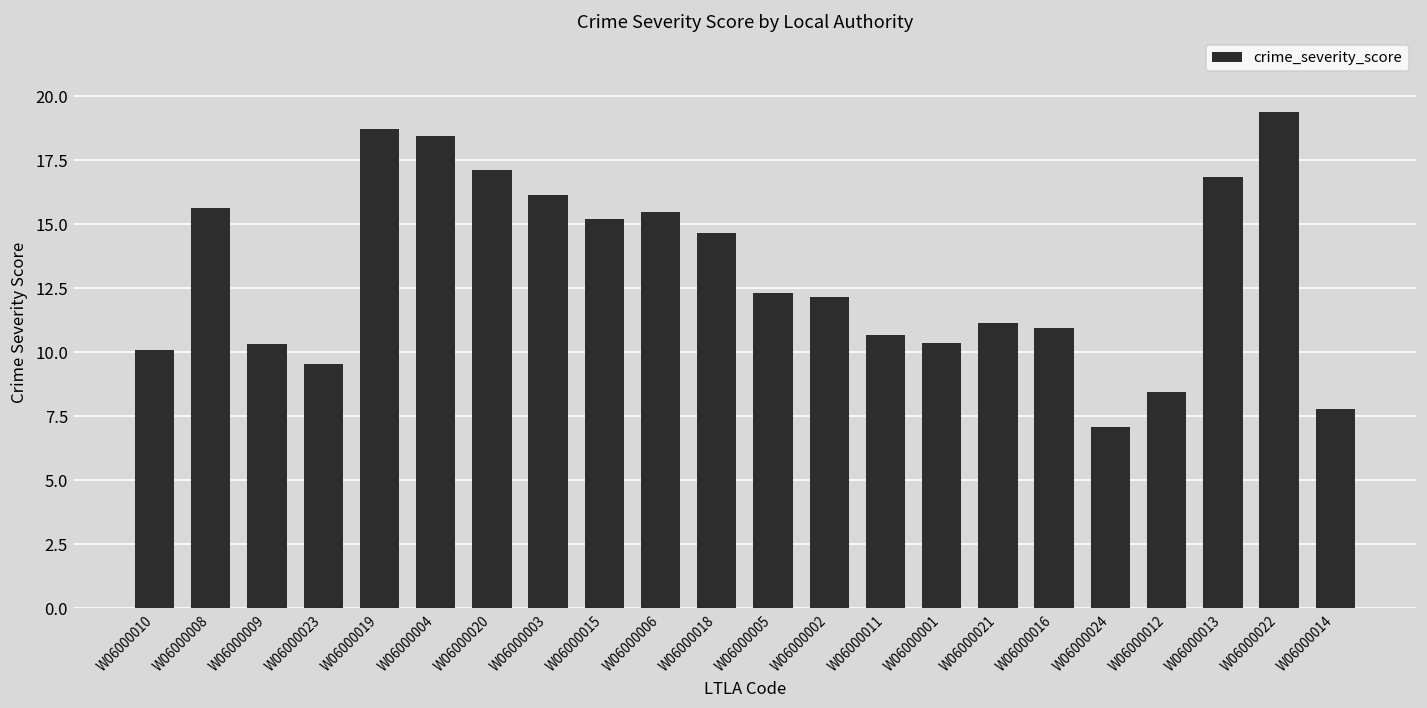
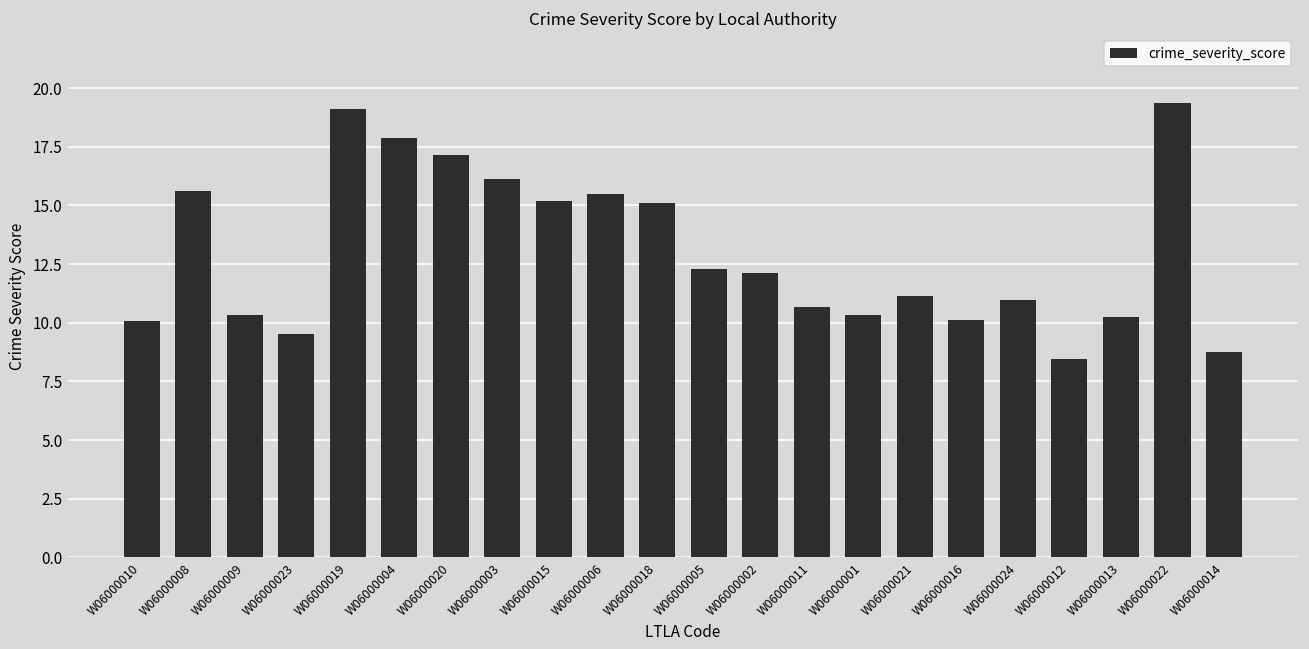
  {
    "W06000010": 10.1,
    "W06000008": 15.6,
    "W06000009": 10.3,
    "W06000023": 9.5,
-   "W06000019": 18.7,
-   "W06000004": 18.4,
+   "W06000019": 19.1,
+   "W06000004": 17.9,
    "W06000020": 17.1,
    "W06000003": 16.1,
    "W06000015": 15.2,
    "W06000006": 15.5,
-   "W06000018": 14.7,
+   "W06000018": 15.1,
    "W06000005": 12.3,
    "W06000002": 12.1,
    "W06000011": 10.7,
    "W06000001": 10.4,
    "W06000021": 11.1,
-   "W06000016": 11.0,
-   "W06000024": 7.1,
+   "W06000016": 10.1,
+   "W06000024": 11.0,
    "W06000012": 8.5,
-   "W06000013": 16.9,
+   "W06000013": 10.2,
    "W06000022": 19.4,
-   "W06000014": 7.8
+   "W06000014": 8.7
  }
